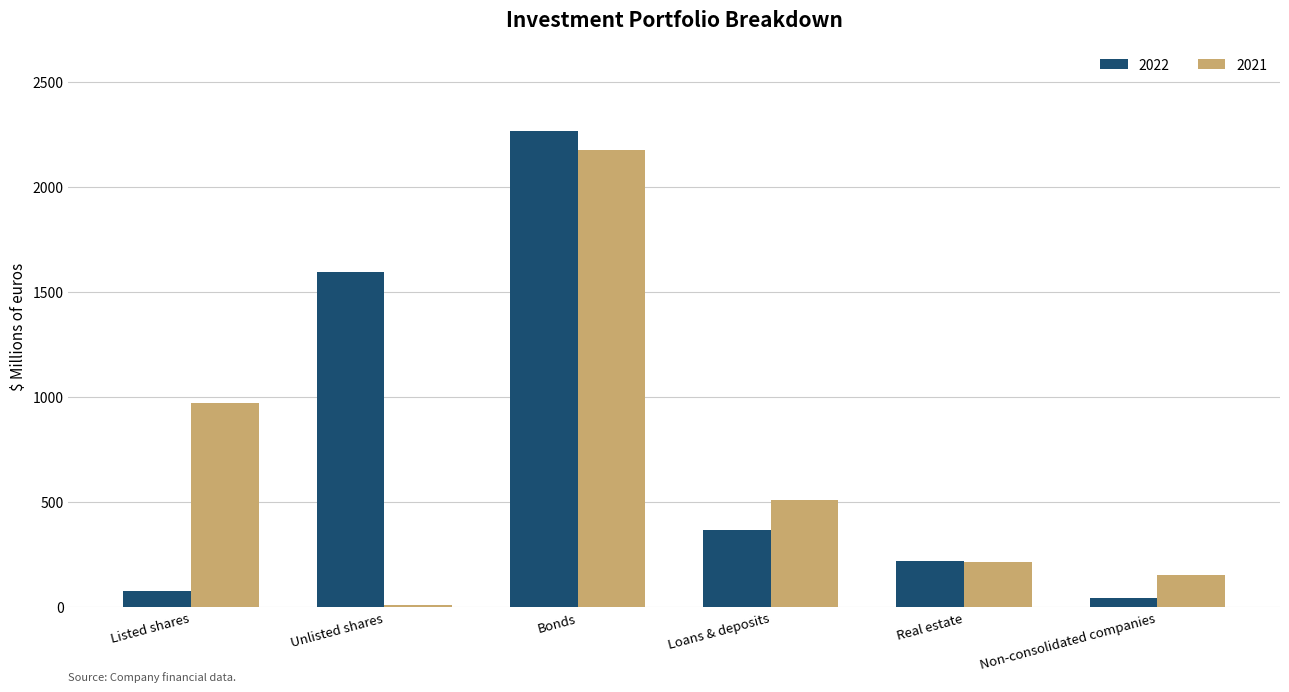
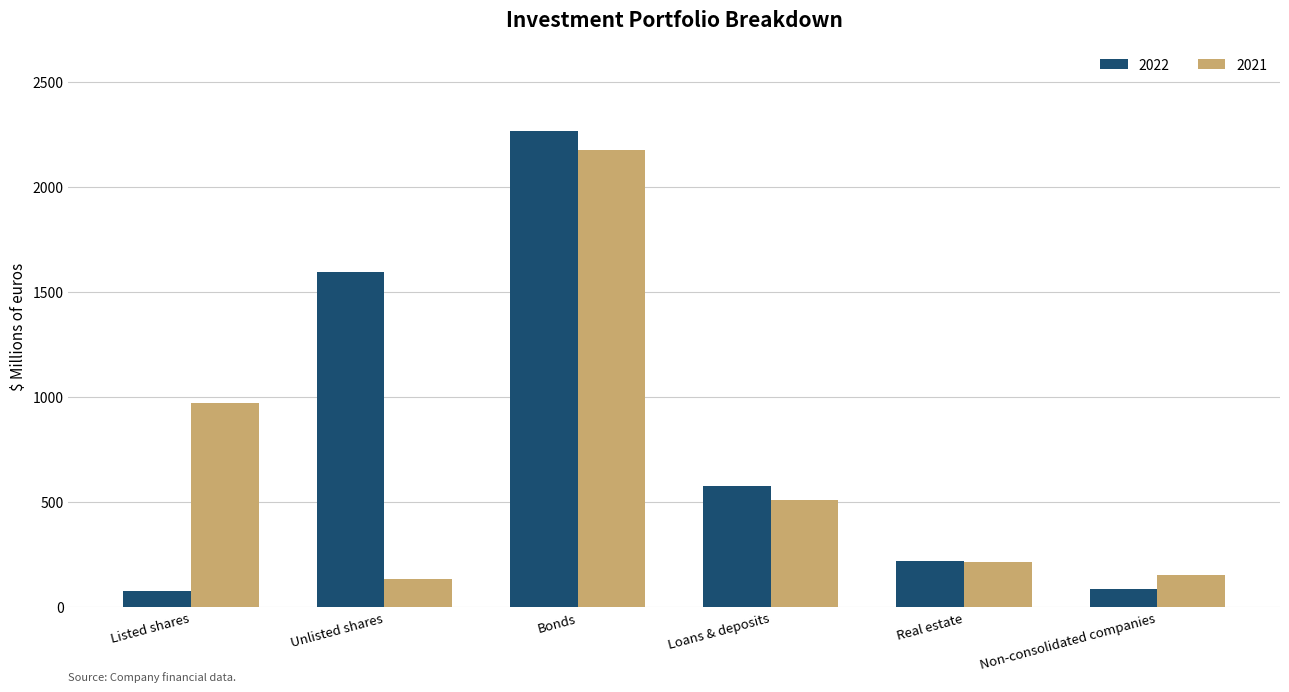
  {
    "2022": {
      "Listed shares": 80,
      "Unlisted shares": 1600,
      "Bonds": 2270,
-     "Loans & deposits": 370,
+     "Loans & deposits": 580,
      "Real estate": 220,
-     "Non-consolidated companies": 40
+     "Non-consolidated companies": 90
    },
    "2021": {
      "Listed shares": 970,
-     "Unlisted shares": 10,
+     "Unlisted shares": 130,
      "Bonds": 2180,
      "Loans & deposits": 510,
      "Real estate": 210,
      "Non-consolidated companies": 150
    }
  }
